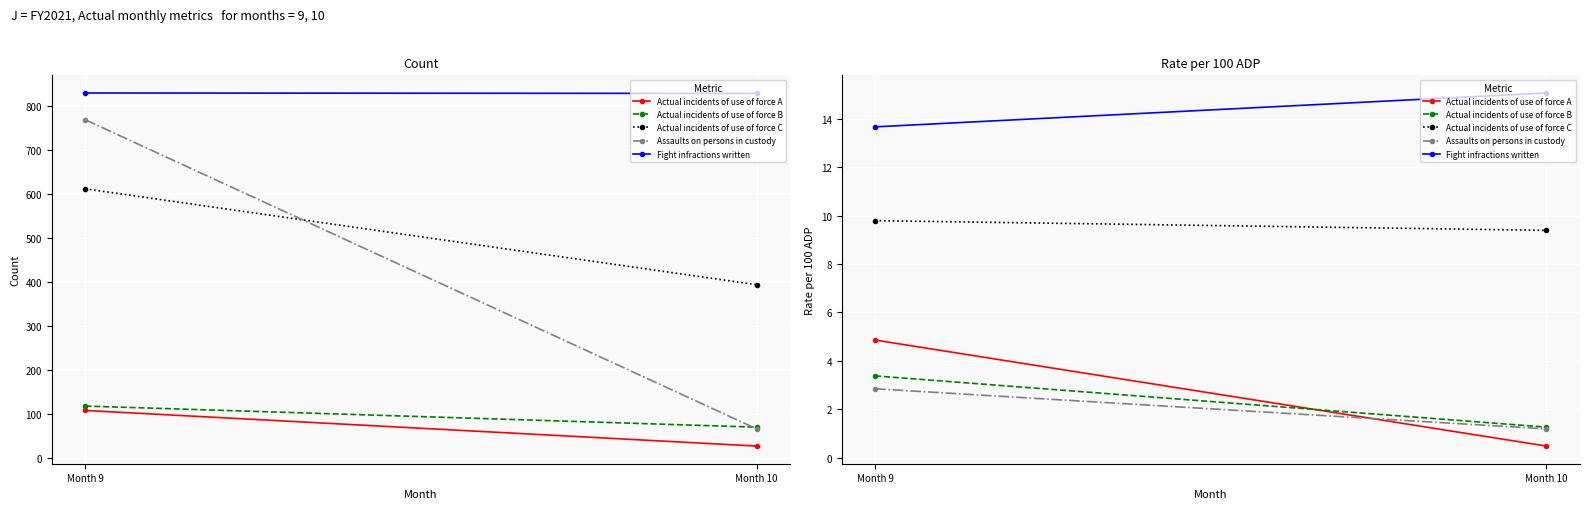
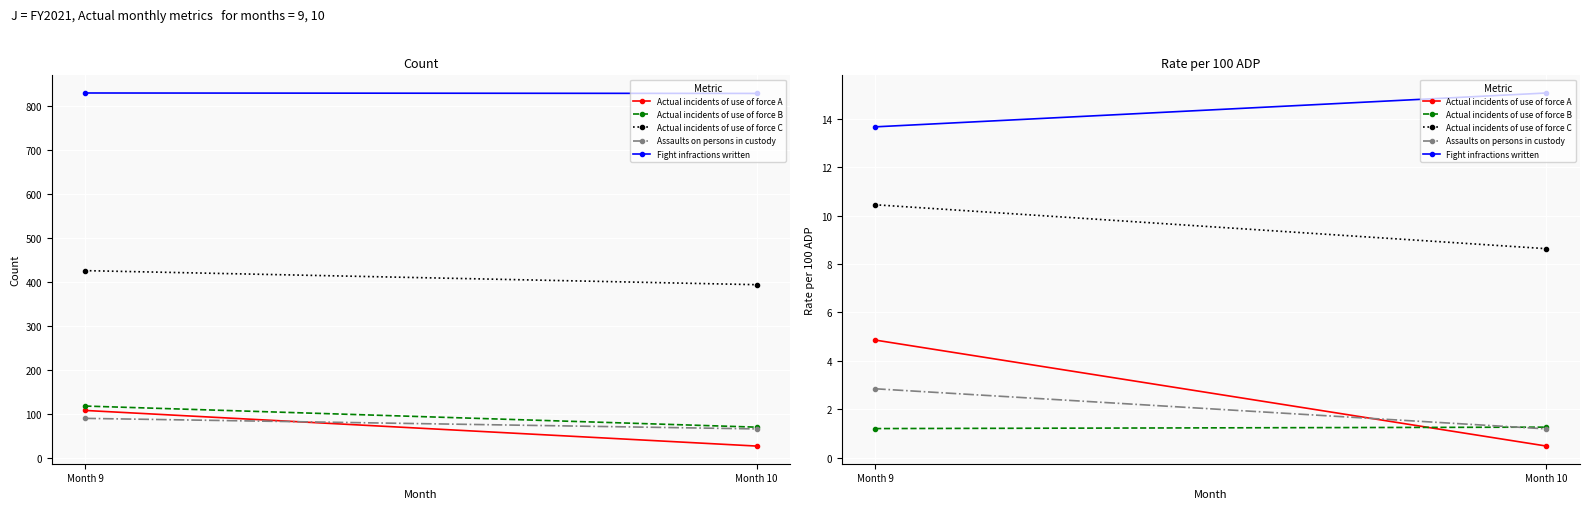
  {
    "Count": {
      "Actual incidents of use of force A": {
        "Month 9": 110,
        "Month 10": 30
      },
      "Actual incidents of use of force B": {
        "Month 9": 120
      },
      "Actual incidents of use of force C": {
-       "Month 9": 610,
+       "Month 9": 430,
        "Month 10": 390
      },
      "Assaults on persons in custody": {
-       "Month 9": 770
+       "Month 9": 90
      },
      "Fight infractions written": {
        "Month 9": 830
      }
    },
    "Rate per 100 ADP": {
      "Actual incidents of use of force A": {
        "Month 9": 4.9,
        "Month 10": 0.5
      },
      "Actual incidents of use of force B": {
-       "Month 9": 3.4
+       "Month 9": 1.2
      },
      "Actual incidents of use of force C": {
-       "Month 9": 9.8,
-       "Month 10": 9.4
+       "Month 9": 10.4,
+       "Month 10": 8.6
      },
      "Assaults on persons in custody": {
        "Month 9": 2.9
      },
      "Fight infractions written": {
        "Month 9": 13.7
      }
    }
  }
